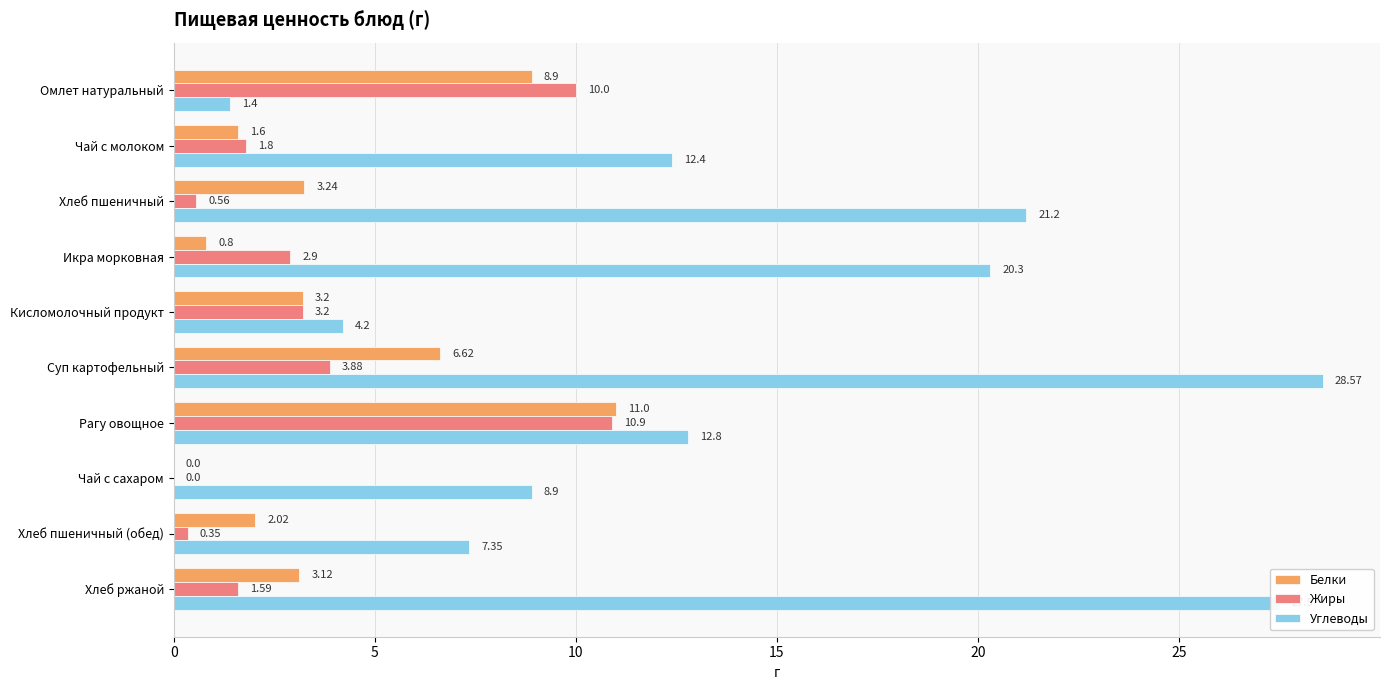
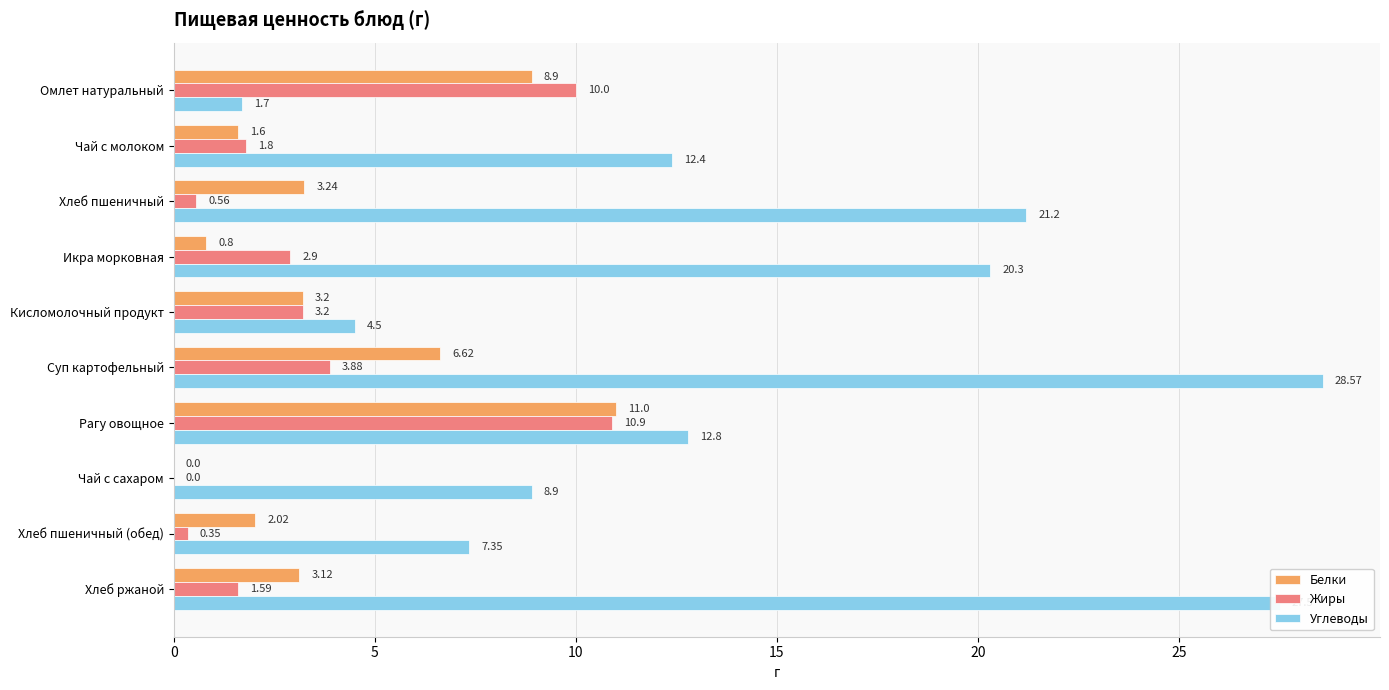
  {
    "Углеводы": {
-     "Омлет натуральный": 1.4,
+     "Омлет натуральный": 1.7,
      "Чай с молоком": 12.4,
      "Хлеб пшеничный": 21.2,
      "Икра морковная": 20.3,
-     "Кисломолочный продукт": 4.2,
+     "Кисломолочный продукт": 4.5,
      "Суп картофельный": 28.57,
      "Рагу овощное": 12.8,
      "Чай с сахаром": 8.9,
      "Хлеб пшеничный (обед)": 7.35
    }
  }
